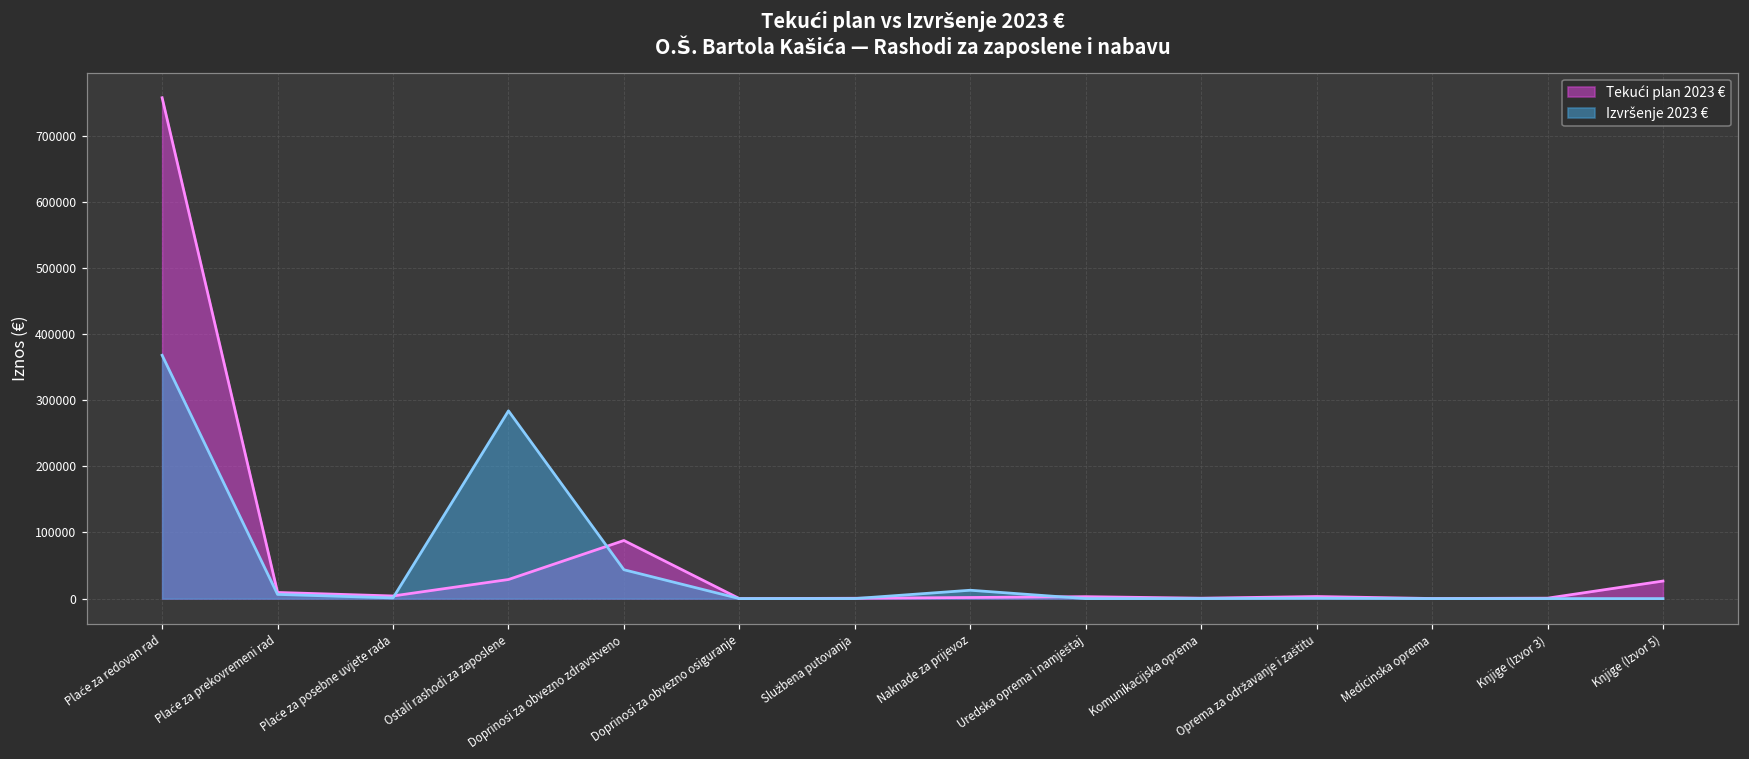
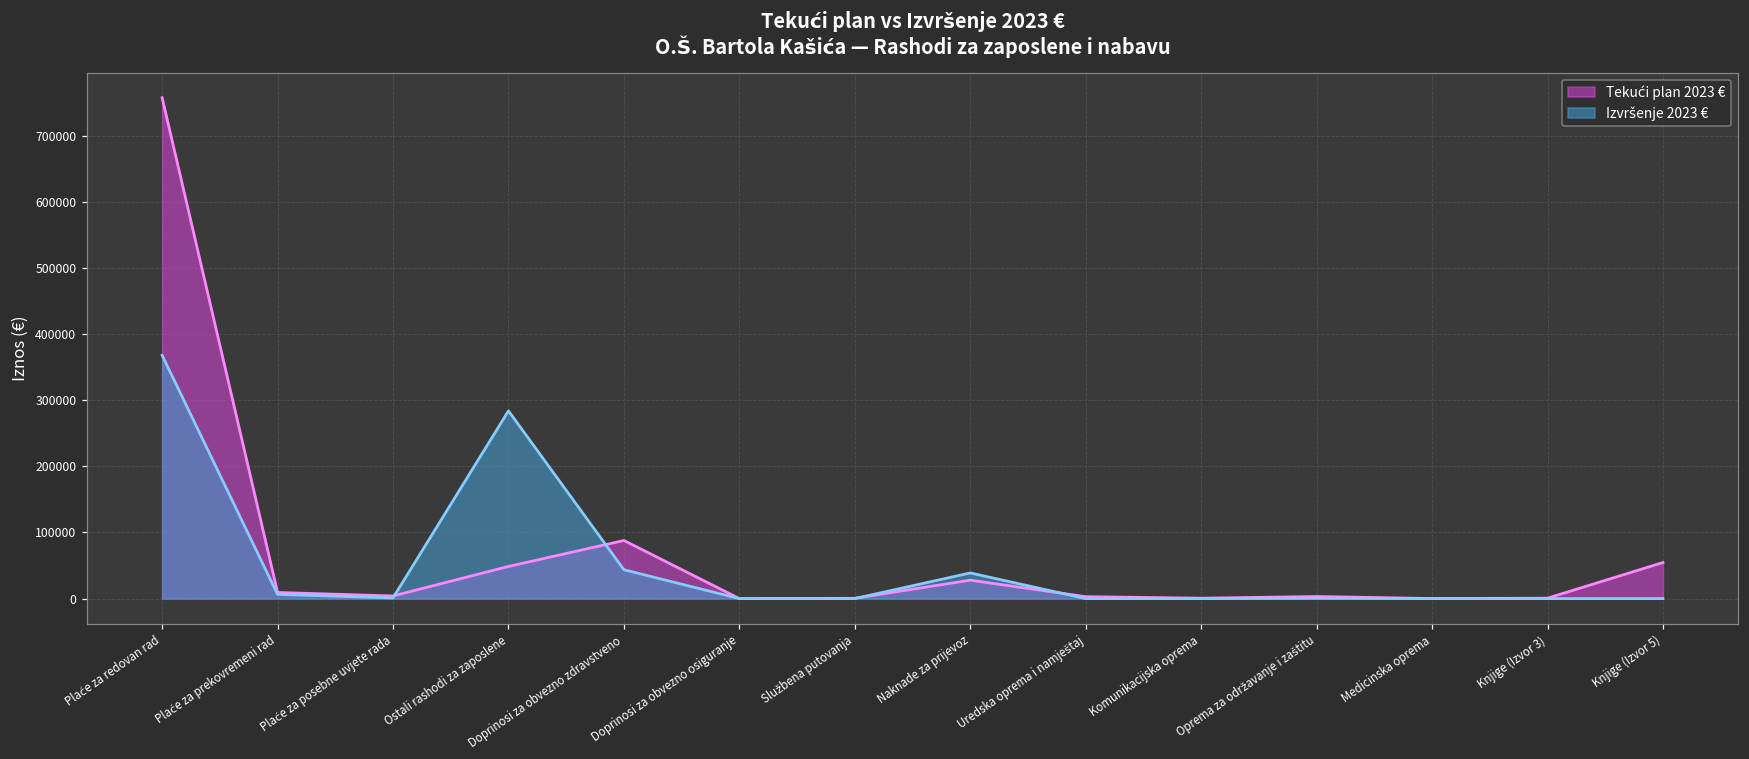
  {
    "Tekući plan 2023 €": {
      "Plaće za redovan rad": 760000,
-     "Ostali rashodi za zaposlene": 30000,
+     "Ostali rashodi za zaposlene": 50000,
      "Doprinosi za obvezno zdravstveno": 90000,
-     "Naknade za prijevoz": 0,
-     "Knjige (Izvor 5)": 30000
+     "Naknade za prijevoz": 30000,
+     "Knjige (Izvor 5)": 50000
    },
    "Izvršenje 2023 €": {
      "Plaće za redovan rad": 370000,
      "Ostali rashodi za zaposlene": 280000,
      "Doprinosi za obvezno zdravstveno": 40000,
-     "Naknade za prijevoz": 10000,
+     "Naknade za prijevoz": 40000,
      "Knjige (Izvor 5)": 0
    }
  }
